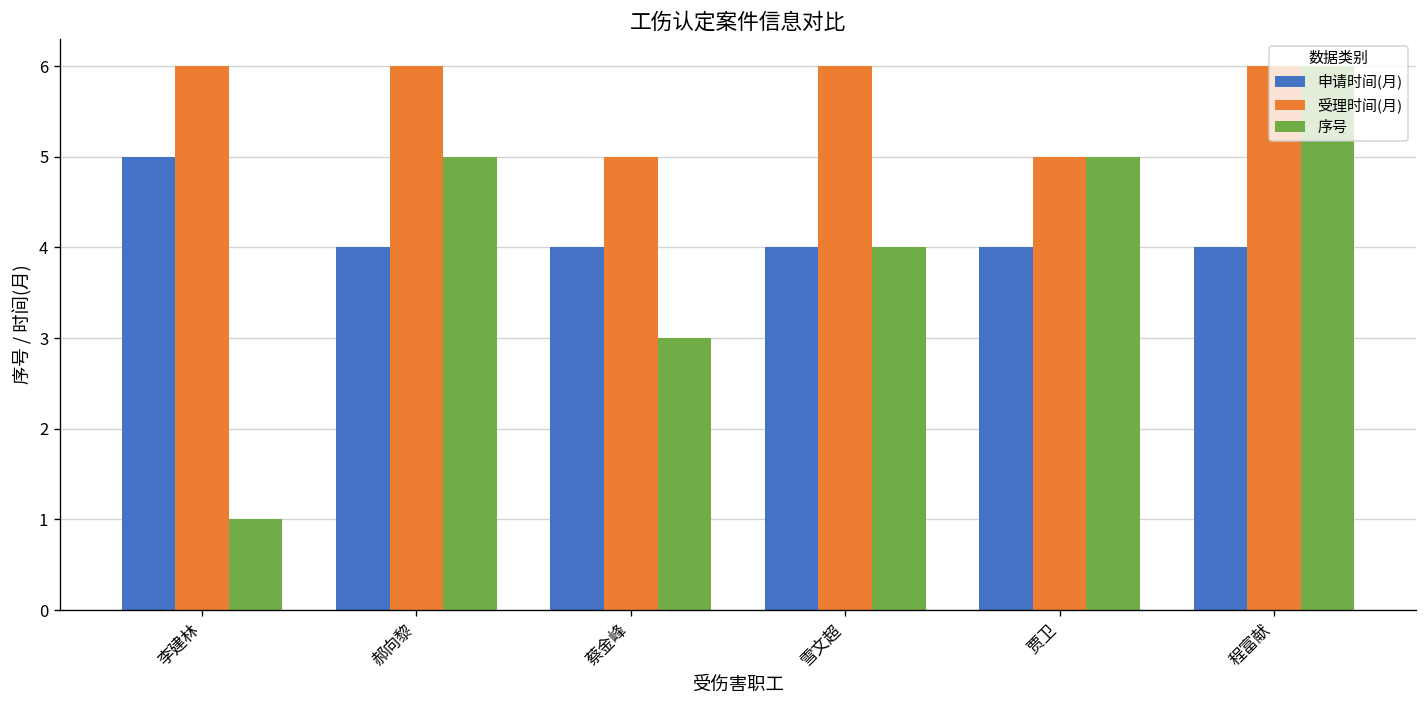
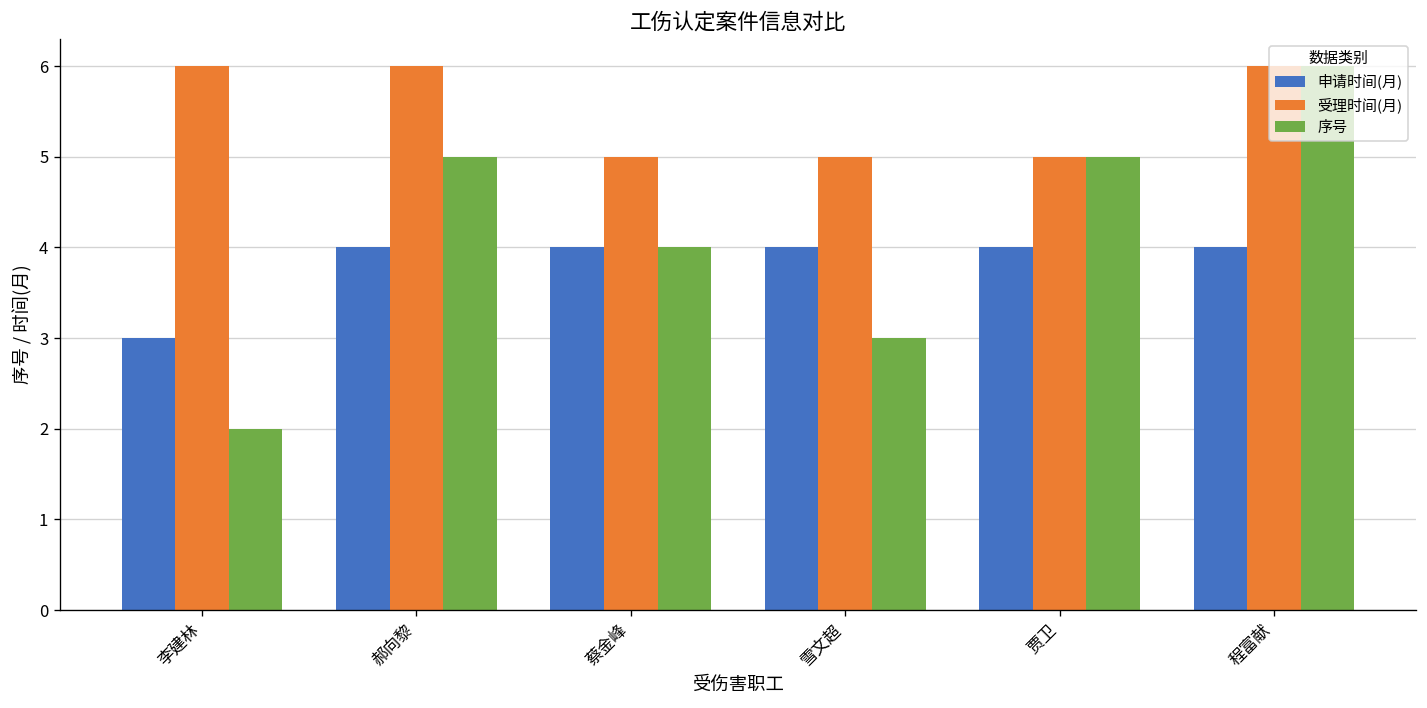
  {
    "申请时间(月)": {
-     "李建林": 5,
+     "李建林": 3,
      "郝向黎": 4,
      "蔡金峰": 4,
      "雪文超": 4,
      "贾卫": 4,
      "程富献": 4
    },
    "受理时间(月)": {
      "李建林": 6,
      "郝向黎": 6,
      "蔡金峰": 5,
-     "雪文超": 6,
+     "雪文超": 5,
      "贾卫": 5
    },
    "序号": {
-     "李建林": 1,
+     "李建林": 2,
      "郝向黎": 5,
-     "蔡金峰": 3,
-     "雪文超": 4,
+     "蔡金峰": 4,
+     "雪文超": 3,
      "贾卫": 5
    }
  }
